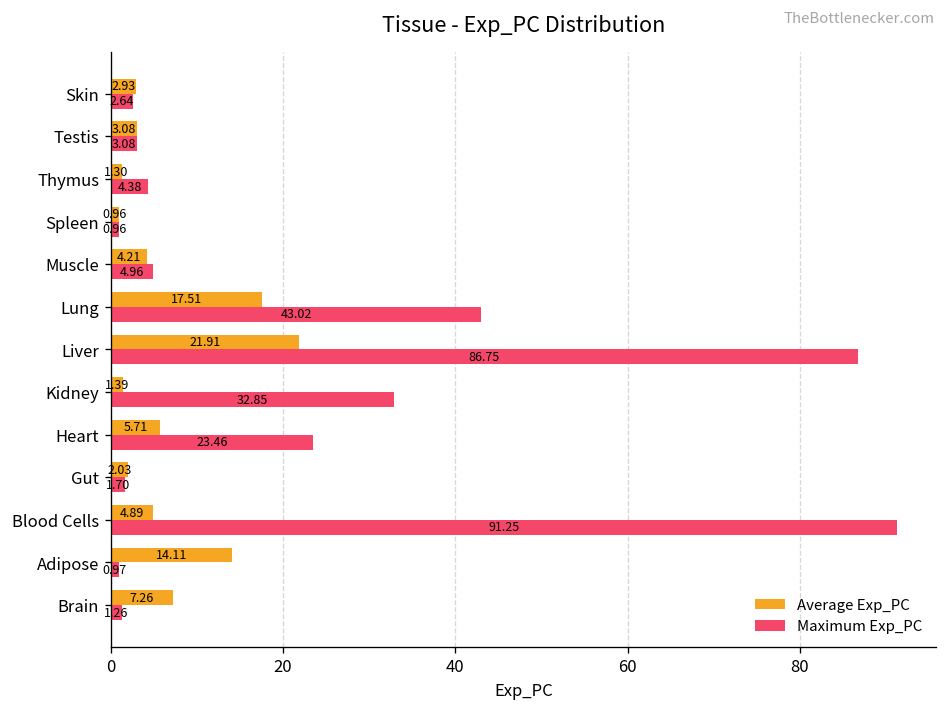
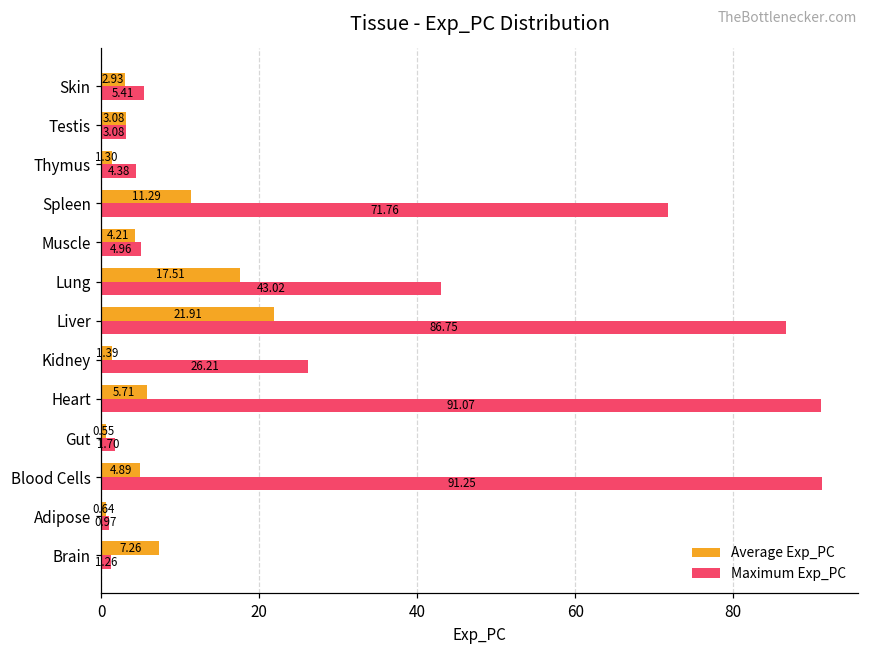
  {
    "Average Exp_PC": {
      "Skin": 2.93,
      "Testis": 3.08,
      "Thymus": 1.30,
-     "Spleen": 0.96,
+     "Spleen": 11.29,
      "Muscle": 4.21,
      "Lung": 17.51,
      "Liver": 21.91,
      "Kidney": 1.39,
      "Heart": 5.71,
-     "Gut": 2.03,
+     "Gut": 0.55,
      "Blood Cells": 4.89,
-     "Adipose": 14.11,
+     "Adipose": 0.64,
      "Brain": 7.26
    },
    "Maximum Exp_PC": {
-     "Skin": 2.64,
+     "Skin": 5.41,
      "Testis": 3.08,
      "Thymus": 4.38,
-     "Spleen": 0.96,
+     "Spleen": 71.76,
      "Muscle": 4.96,
      "Lung": 43.02,
      "Liver": 86.75,
-     "Kidney": 32.85,
-     "Heart": 23.46,
+     "Kidney": 26.21,
+     "Heart": 91.07,
      "Gut": 1.70,
      "Blood Cells": 91.25,
      "Adipose": 0.97,
      "Brain": 1.26
    }
  }
